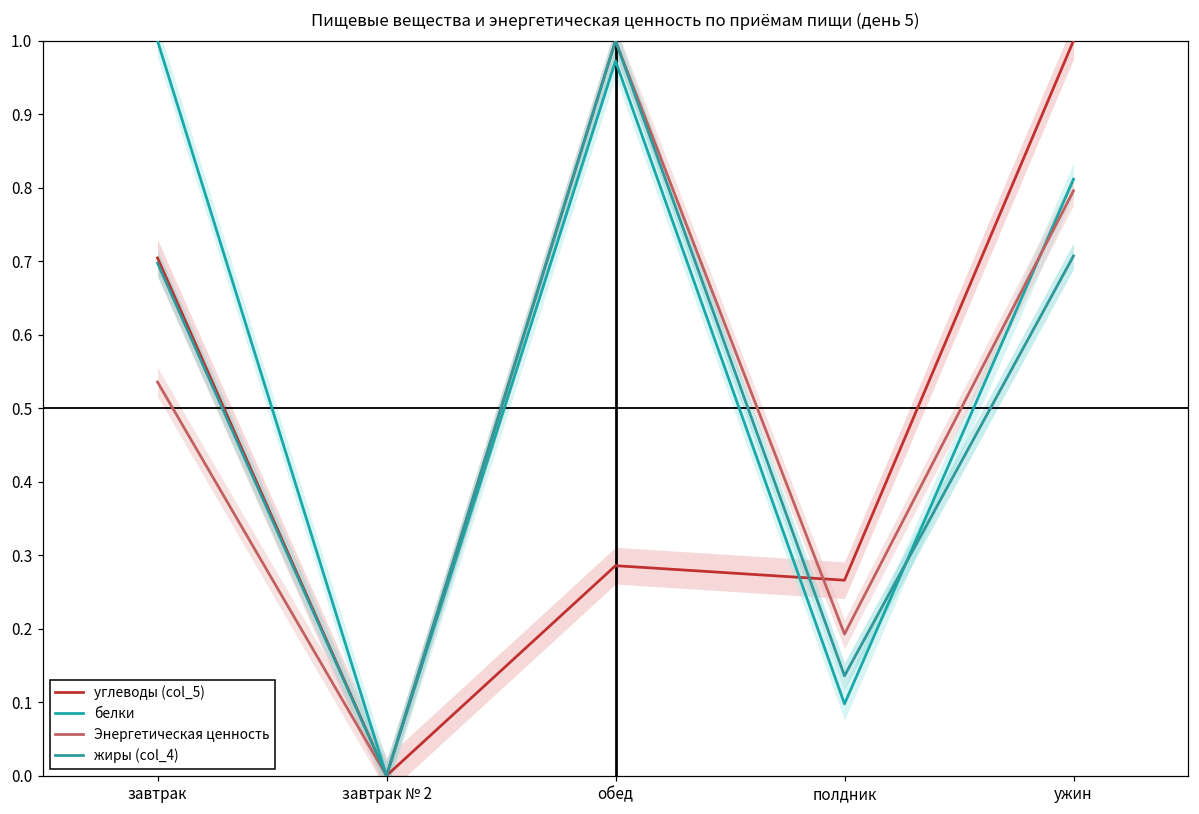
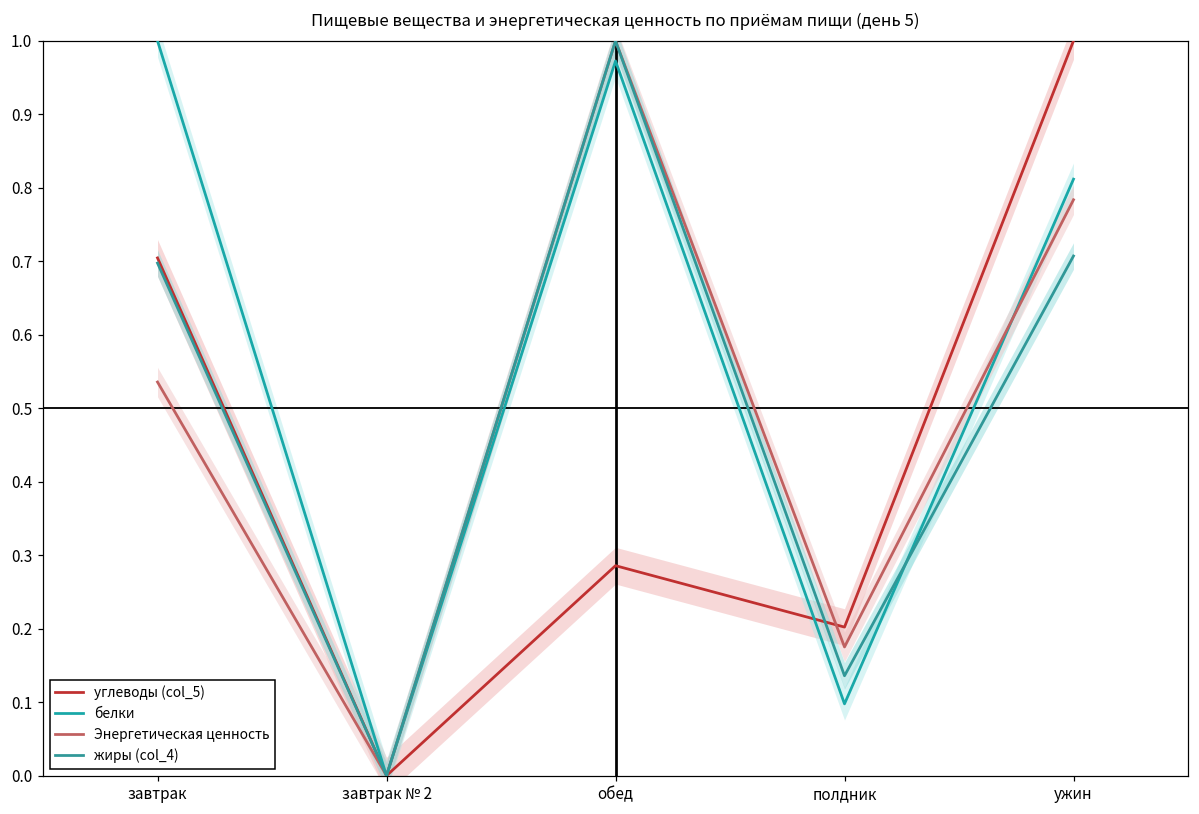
  {
    "углеводы (col_5)": {
      "завтрак": 0.70,
      "обед": 0.29,
-     "полдник": 0.27,
+     "полдник": 0.20,
      "ужин": 1.00
    },
    "Энергетическая ценность": {
      "завтрак": 0.54,
-     "полдник": 0.19,
-     "ужин": 0.80
+     "полдник": 0.18,
+     "ужин": 0.78
    }
  }
